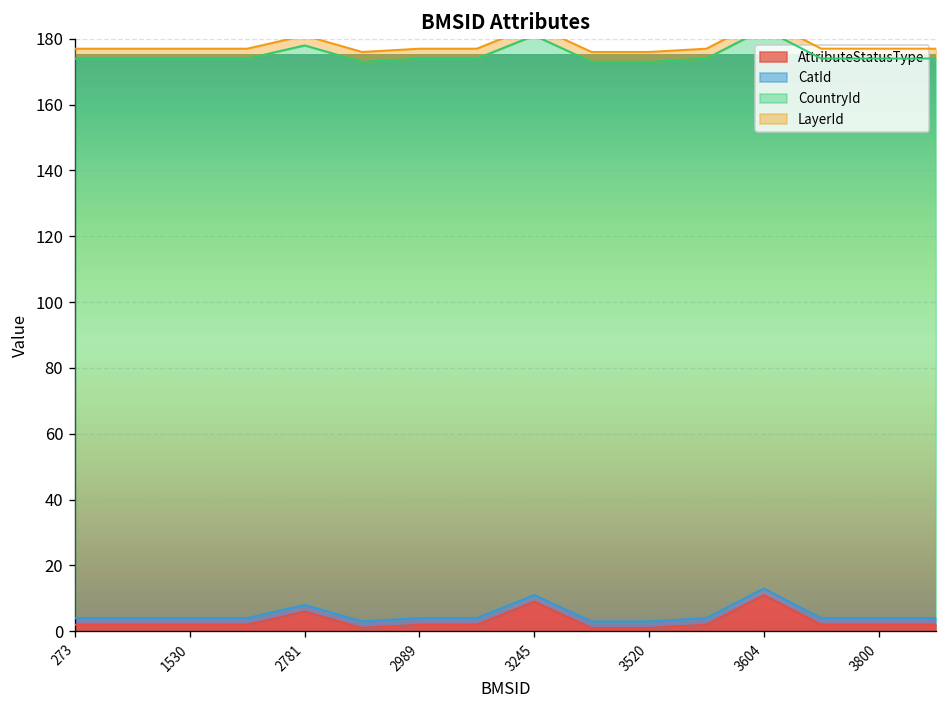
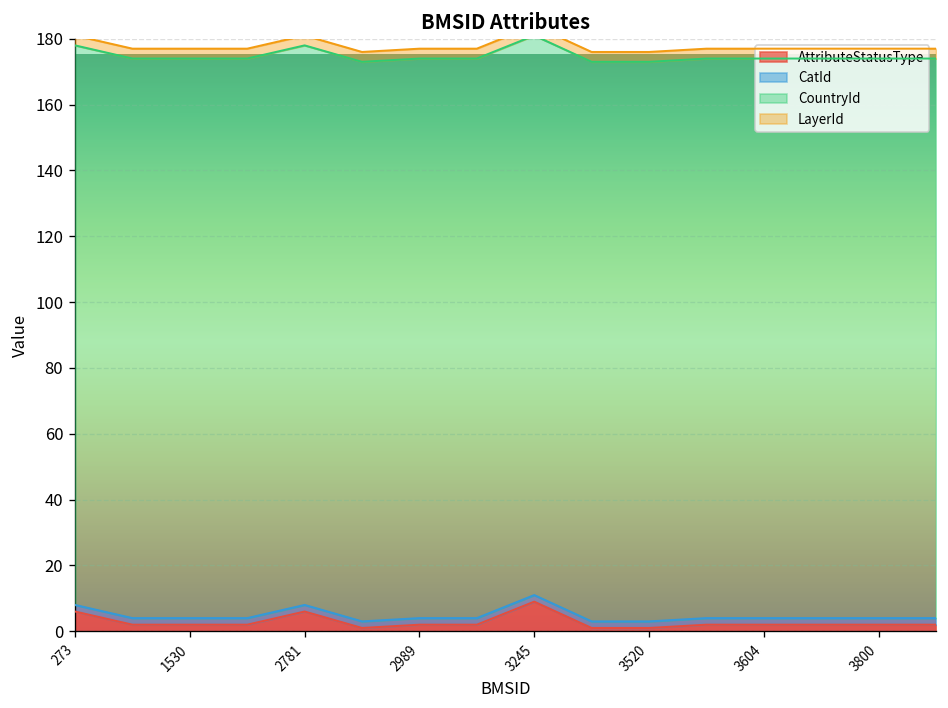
  {
    "AttributeStatusType": {
-     "273": 2,
+     "273": 6,
      "1530": 2,
      "2781": 6,
      "2989": 2,
      "3245": 9,
      "3520": 1,
-     "3604": 11,
+     "3604": 2,
      "3800": 2
    },
    "CatId": {
      "273": 2,
      "1530": 2,
      "2781": 2,
      "2989": 2,
      "3245": 2,
      "3520": 2,
      "3604": 2,
      "3800": 2
    },
    "CountryId": {
      "273": 170,
      "1530": 170,
      "2781": 170,
      "2989": 170,
      "3520": 170
    },
    "LayerId": {
      "1530": 3,
      "2989": 3,
      "3520": 3
    }
  }
